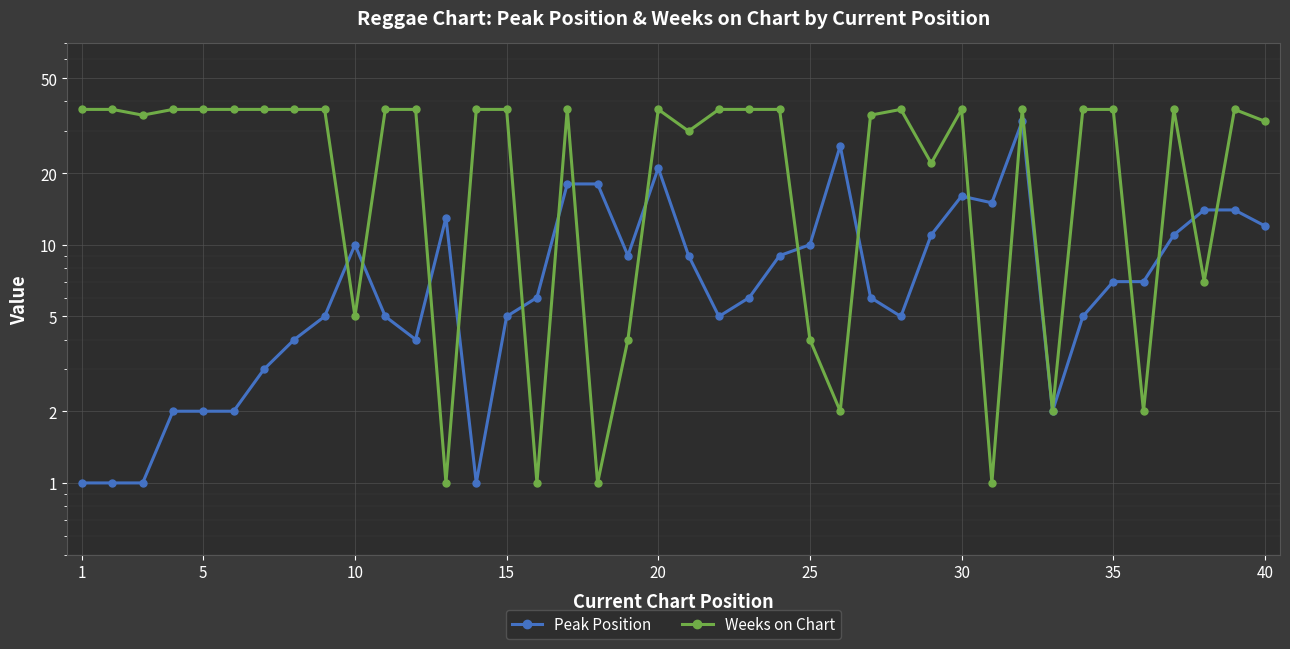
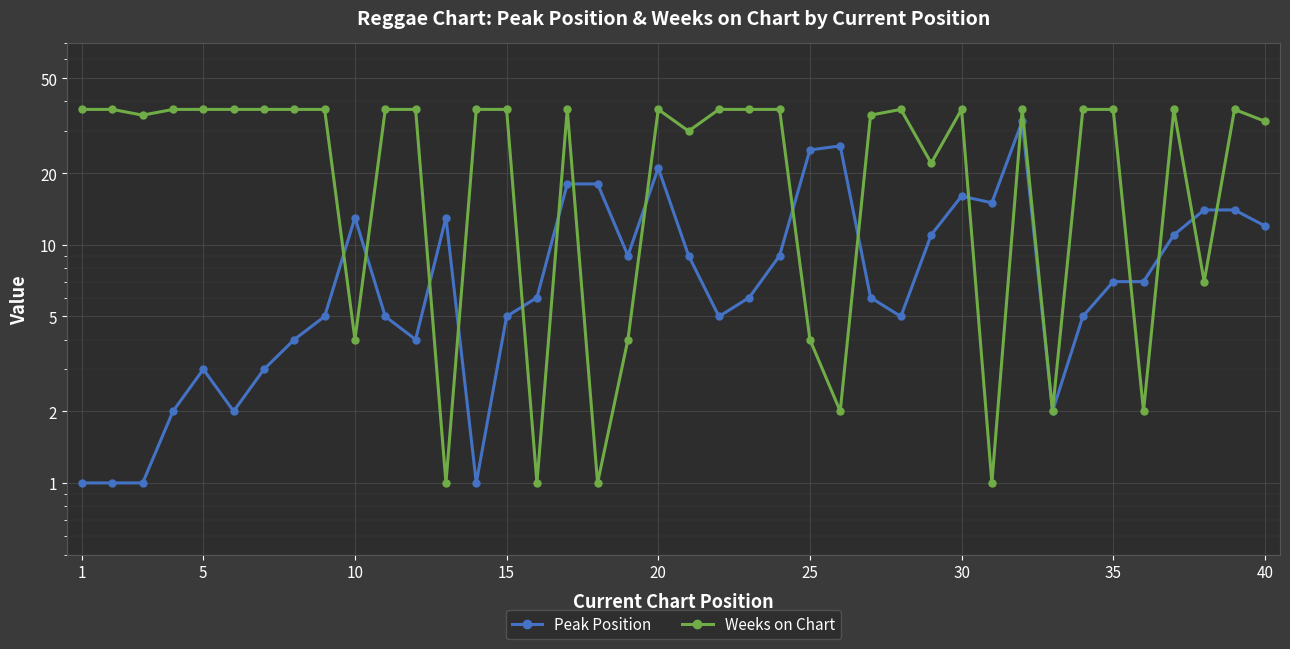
  {
    "Peak Position": {
      "1": 1,
-     "5": 2,
-     "10": 10,
+     "5": 3,
+     "10": 13,
      "15": 5,
      "20": 21,
-     "25": 10,
+     "25": 25,
      "30": 16,
      "35": 7,
      "40": 12
    },
    "Weeks on Chart": {
      "1": 37,
      "5": 37,
-     "10": 5,
+     "10": 4,
      "15": 37,
      "20": 37,
      "25": 4,
      "30": 37,
      "35": 37,
      "40": 33
    }
  }
